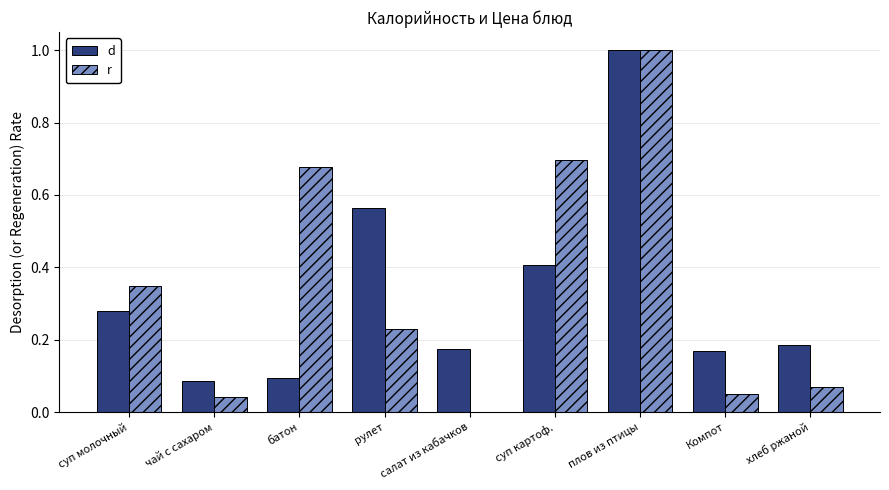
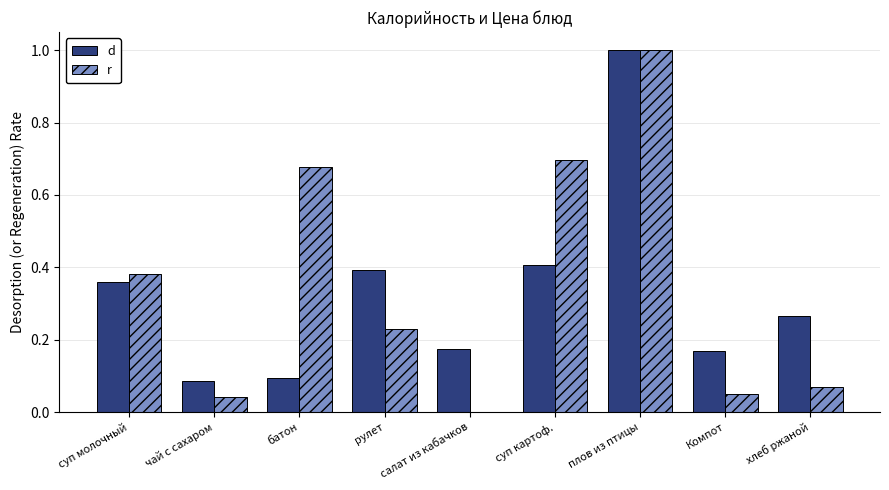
  {
    "d": {
-     "суп молочный": 0.28,
+     "суп молочный": 0.36,
      "чай с сахаром": 0.09,
      "батон": 0.09,
-     "рулет": 0.56,
+     "рулет": 0.39,
      "салат из кабачков": 0.18,
      "суп картоф.": 0.41,
      "плов из птицы": 1.00,
      "Компот": 0.17,
-     "хлеб ржаной": 0.18
+     "хлеб ржаной": 0.27
    },
    "r": {
-     "суп молочный": 0.35,
+     "суп молочный": 0.38,
      "чай с сахаром": 0.04,
      "батон": 0.68,
      "рулет": 0.23,
      "салат из кабачков": 0.00,
      "суп картоф.": 0.70,
      "плов из птицы": 1.00,
      "Компот": 0.05,
      "хлеб ржаной": 0.07
    }
  }
